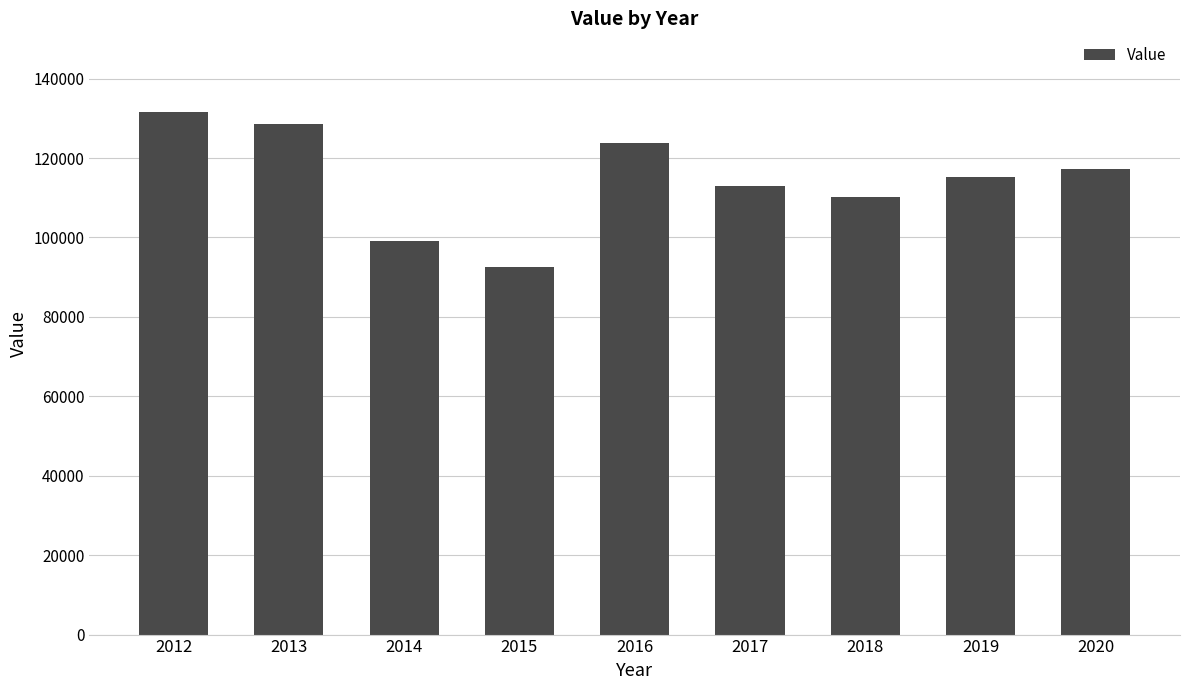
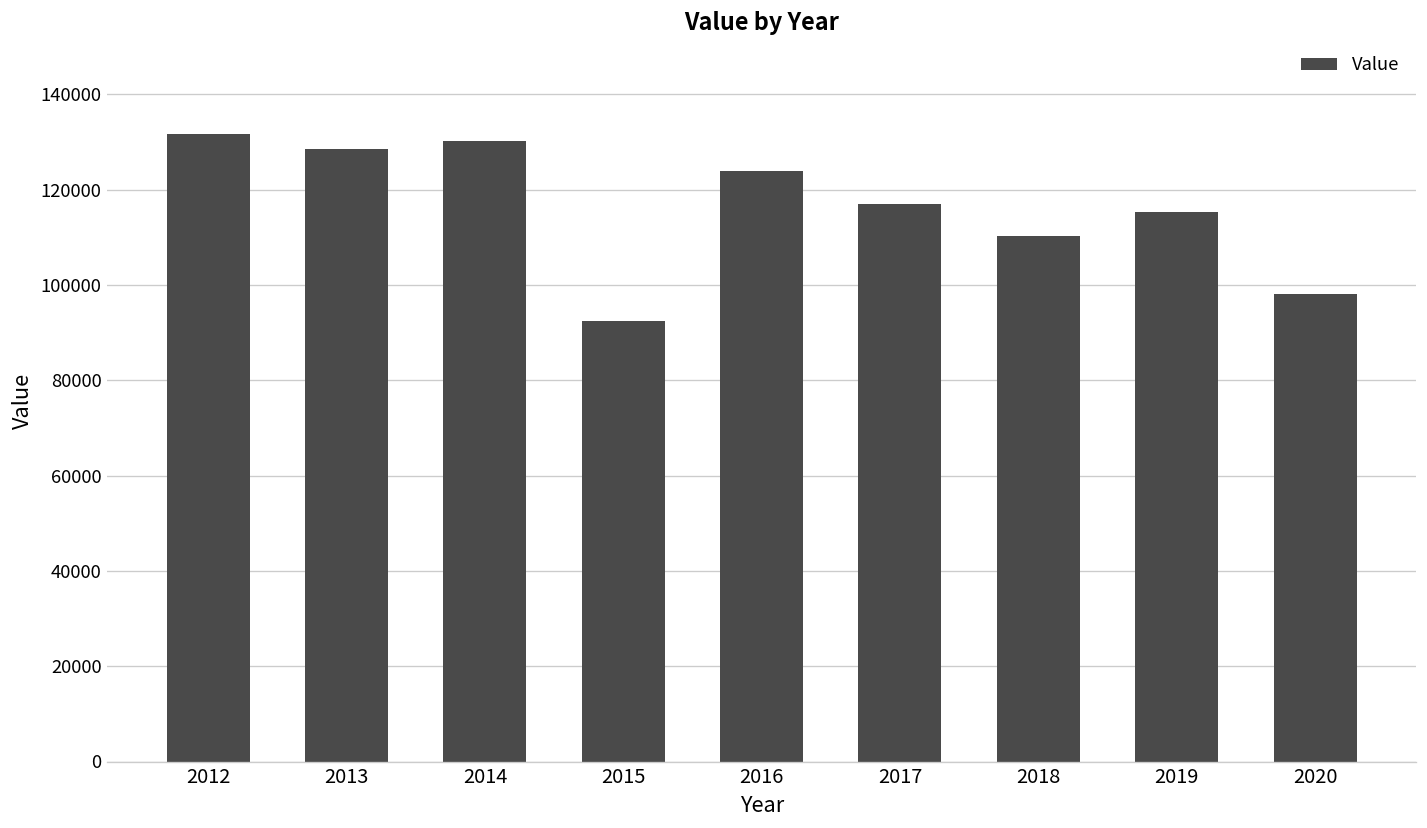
  {
    "2012": 132000,
    "2013": 129000,
-   "2014": 99000,
+   "2014": 130000,
    "2015": 93000,
    "2016": 124000,
-   "2017": 113000,
+   "2017": 117000,
    "2018": 110000,
    "2019": 115000,
-   "2020": 117000
+   "2020": 98000
  }
